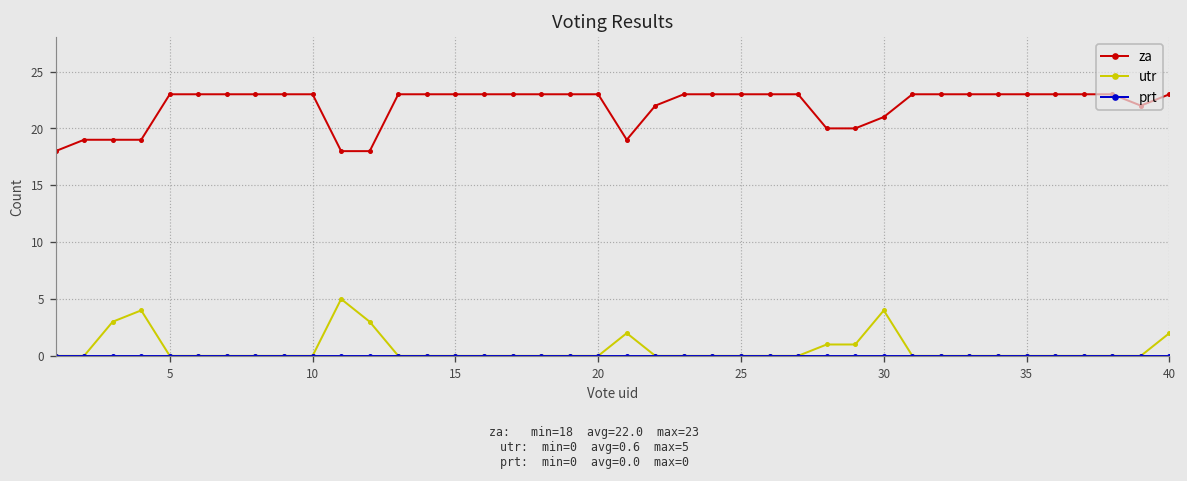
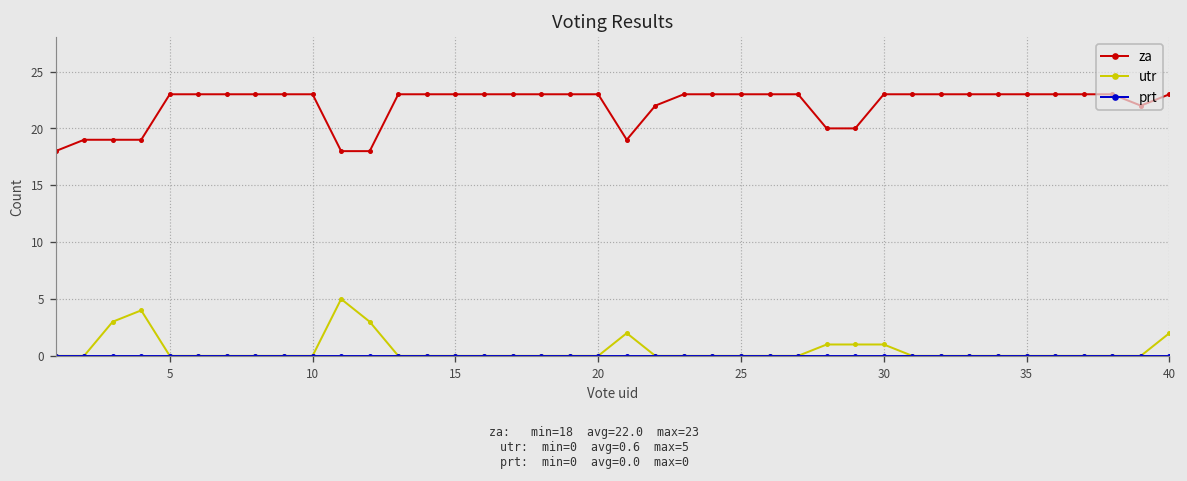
  {
    "za": {
      "5": 23,
      "10": 23,
      "15": 23,
      "20": 23,
      "25": 23,
-     "30": 21,
+     "30": 23,
      "35": 23,
      "40": 23
    },
    "utr": {
-     "30": 4,
+     "30": 1,
      "40": 2
    },
    "prt": {
      "30": 0,
      "40": 0
    }
  }
